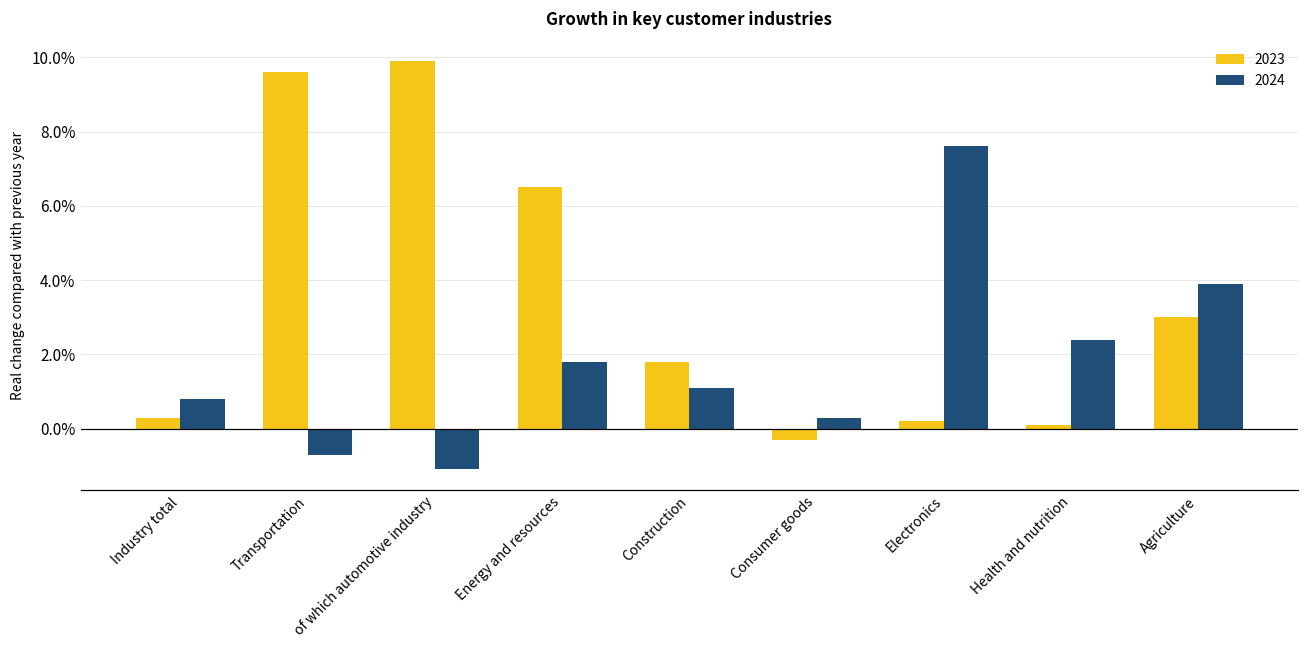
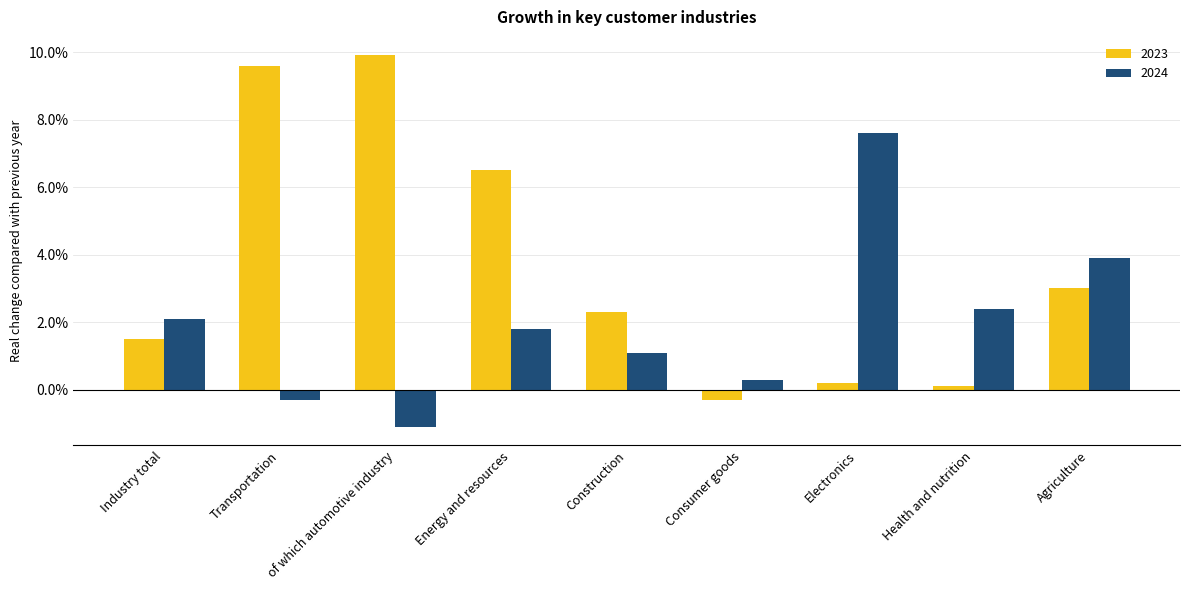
  {
    "2023": {
-     "Industry total": "0.3%",
+     "Industry total": "1.5%",
      "Transportation": "9.6%",
      "of which automotive industry": "9.9%",
      "Energy and resources": "6.5%",
-     "Construction": "1.8%",
+     "Construction": "2.3%",
      "Consumer goods": "-0.3%",
      "Electronics": "0.2%",
      "Health and nutrition": "0.1%",
      "Agriculture": "3.0%"
    },
    "2024": {
-     "Industry total": "0.8%",
-     "Transportation": "-0.7%",
+     "Industry total": "2.1%",
+     "Transportation": "-0.3%",
      "of which automotive industry": "-1.1%",
      "Energy and resources": "1.8%",
      "Construction": "1.1%",
      "Consumer goods": "0.3%",
      "Electronics": "7.6%",
      "Health and nutrition": "2.4%",
      "Agriculture": "3.9%"
    }
  }
